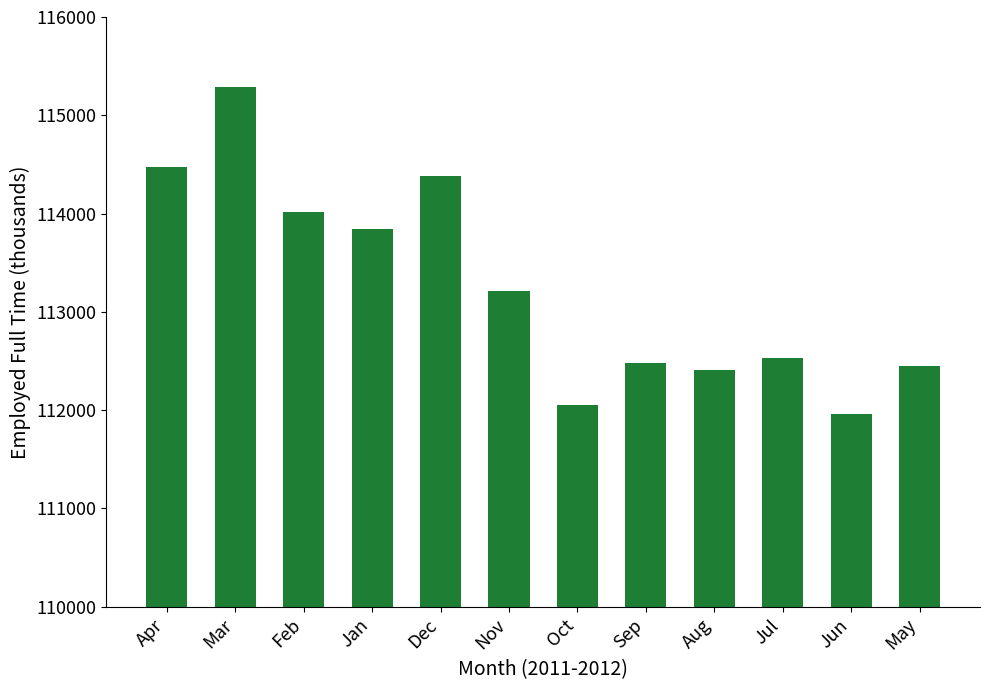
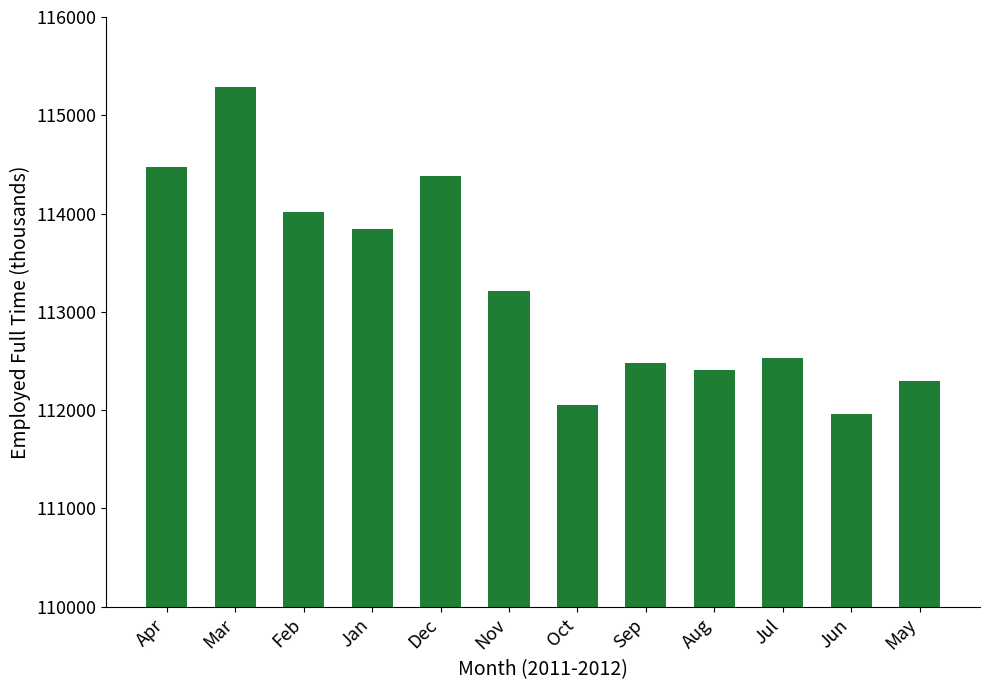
  {
    "Apr": 114500,
    "Mar": 115300,
    "Feb": 114000,
    "Jan": 113800,
    "Dec": 114400,
    "Nov": 113200,
    "Oct": 112000,
    "Sep": 112500,
    "Aug": 112400,
    "Jul": 112500,
    "Jun": 112000,
-   "May": 112500
+   "May": 112300
  }
